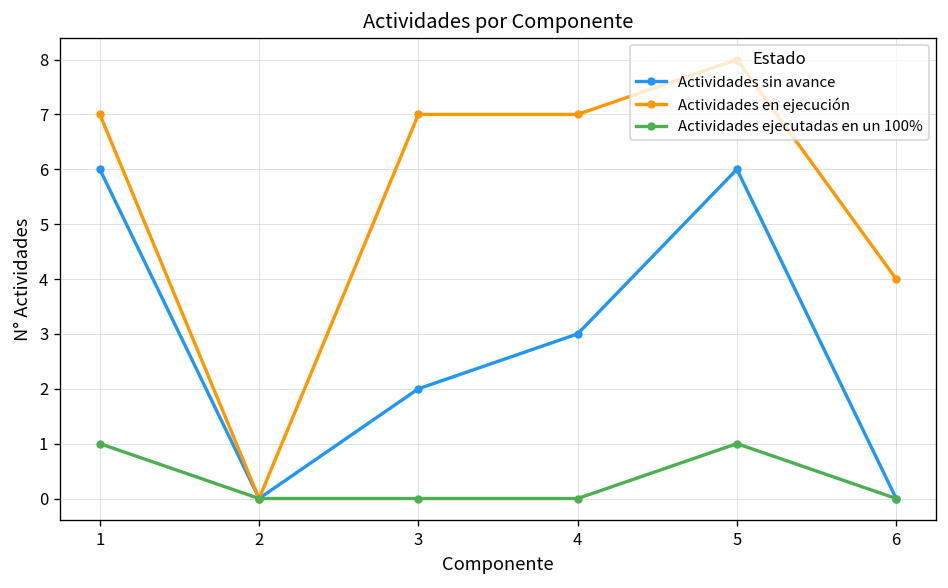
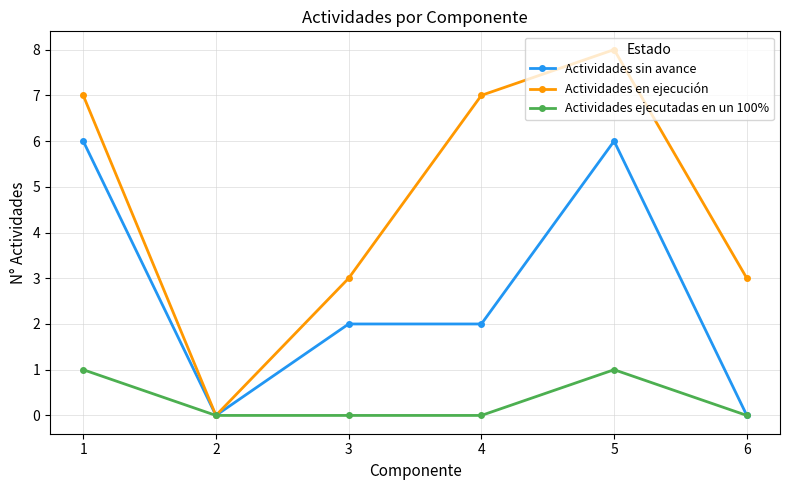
  {
    "Actividades sin avance": {
      "1": 6,
      "3": 2,
-     "4": 3,
+     "4": 2,
      "5": 6
    },
    "Actividades en ejecución": {
      "1": 7,
-     "3": 7,
+     "3": 3,
      "4": 7,
-     "6": 4
+     "6": 3
    },
    "Actividades ejecutadas en un 100%": {
      "1": 1,
      "3": 0,
      "4": 0,
      "5": 1
    }
  }
